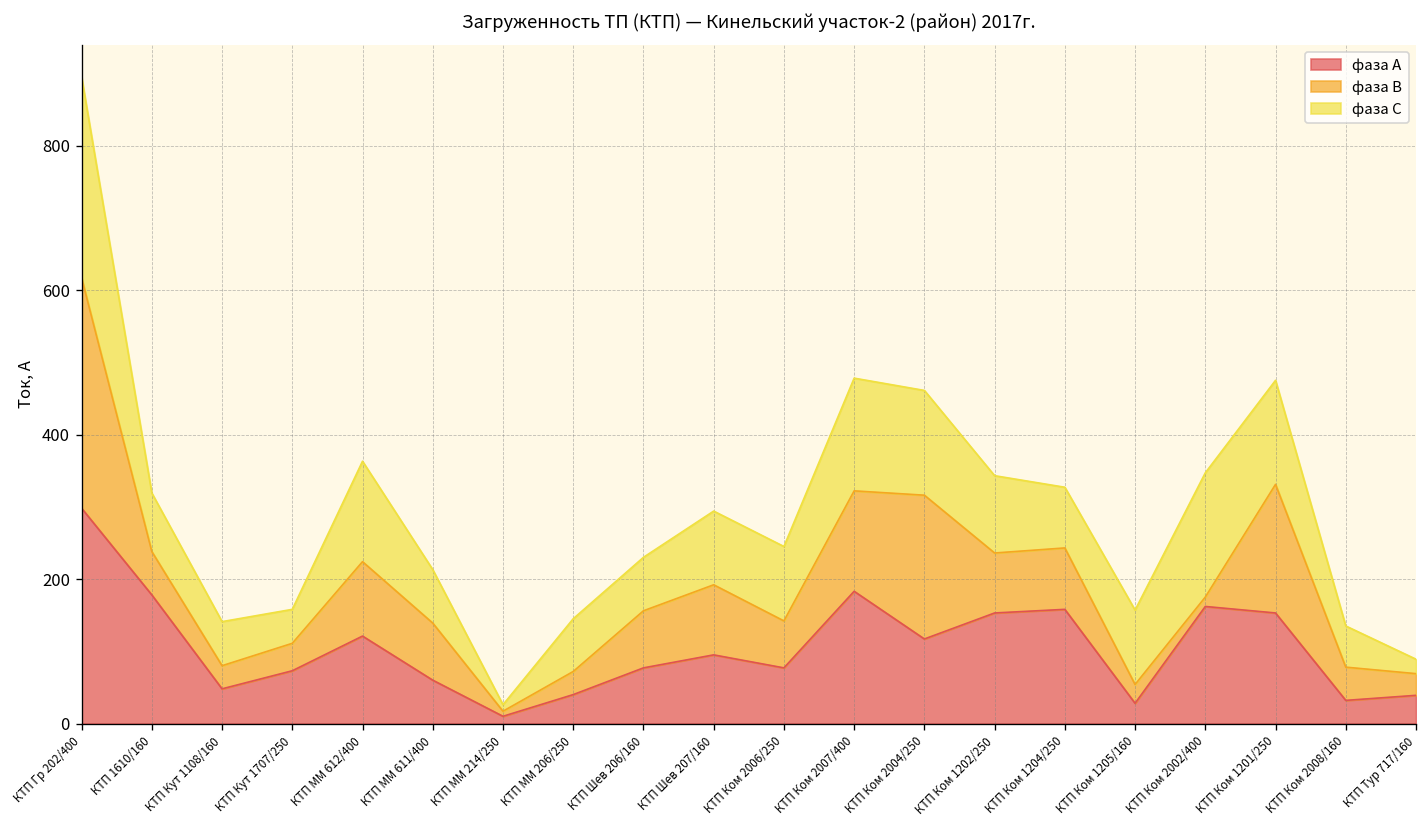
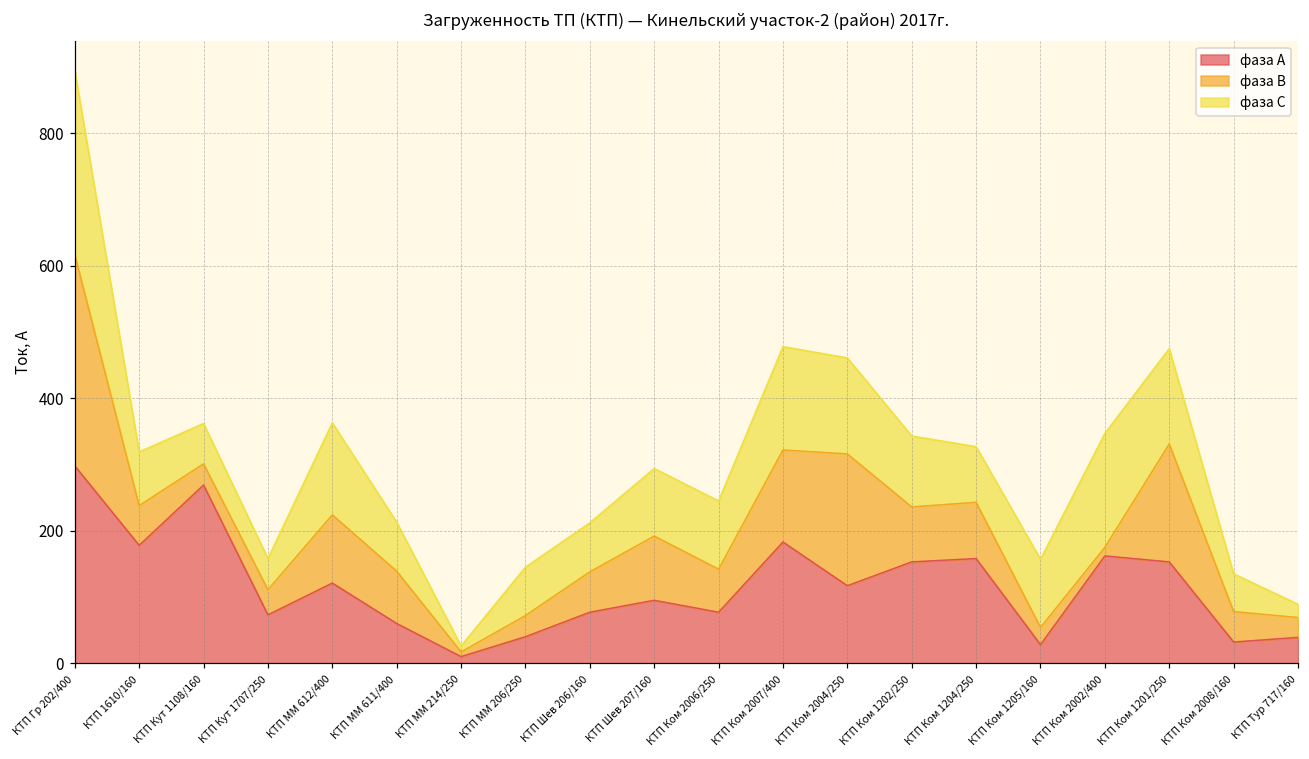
  {
    "фаза А": {
      "КТП Гр 202/400": 300,
      "КТП 1610/160": 180,
-     "КТП Кут 1108/160": 50,
+     "КТП Кут 1108/160": 270,
      "КТП Кут 1707/250": 70,
      "КТП ММ 612/400": 120,
      "КТП ММ 611/400": 60,
      "КТП ММ 214/250": 10,
      "КТП ММ 206/250": 40,
      "КТП Шев 206/160": 80,
      "КТП Шев 207/160": 100,
      "КТП Ком 2006/250": 80,
      "КТП Ком 2007/400": 180,
      "КТП Ком 2004/250": 120,
      "КТП Ком 1202/250": 150,
      "КТП Ком 1204/250": 160,
      "КТП Ком 1205/160": 30,
      "КТП Ком 2002/400": 160,
      "КТП Ком 1201/250": 150,
      "КТП Ком 2008/160": 30,
      "КТП Тур 717/160": 40
    },
    "фаза В": {
      "КТП Гр 202/400": 320,
      "КТП 1610/160": 60,
      "КТП Кут 1108/160": 30,
      "КТП Кут 1707/250": 40,
      "КТП ММ 612/400": 100,
      "КТП ММ 611/400": 80,
      "КТП ММ 214/250": 10,
      "КТП ММ 206/250": 30,
-     "КТП Шев 206/160": 80,
+     "КТП Шев 206/160": 60,
      "КТП Шев 207/160": 100,
      "КТП Ком 2006/250": 70,
      "КТП Ком 2007/400": 140,
      "КТП Ком 2004/250": 200,
      "КТП Ком 1202/250": 80,
      "КТП Ком 1204/250": 90,
      "КТП Ком 1205/160": 30,
      "КТП Ком 2002/400": 10,
      "КТП Ком 1201/250": 180,
      "КТП Ком 2008/160": 50,
      "КТП Тур 717/160": 30
    },
    "фаза С": {
      "КТП Гр 202/400": 280,
      "КТП 1610/160": 80,
      "КТП Кут 1108/160": 60,
      "КТП Кут 1707/250": 50,
      "КТП ММ 612/400": 140,
      "КТП ММ 611/400": 70,
      "КТП ММ 214/250": 10,
      "КТП ММ 206/250": 70,
      "КТП Шев 206/160": 70,
      "КТП Шев 207/160": 100,
      "КТП Ком 2006/250": 100,
      "КТП Ком 2007/400": 160,
      "КТП Ком 2004/250": 150,
      "КТП Ком 1202/250": 110,
      "КТП Ком 1204/250": 80,
      "КТП Ком 1205/160": 100,
      "КТП Ком 2002/400": 170,
      "КТП Ком 1201/250": 140,
      "КТП Ком 2008/160": 60,
      "КТП Тур 717/160": 20
    }
  }
